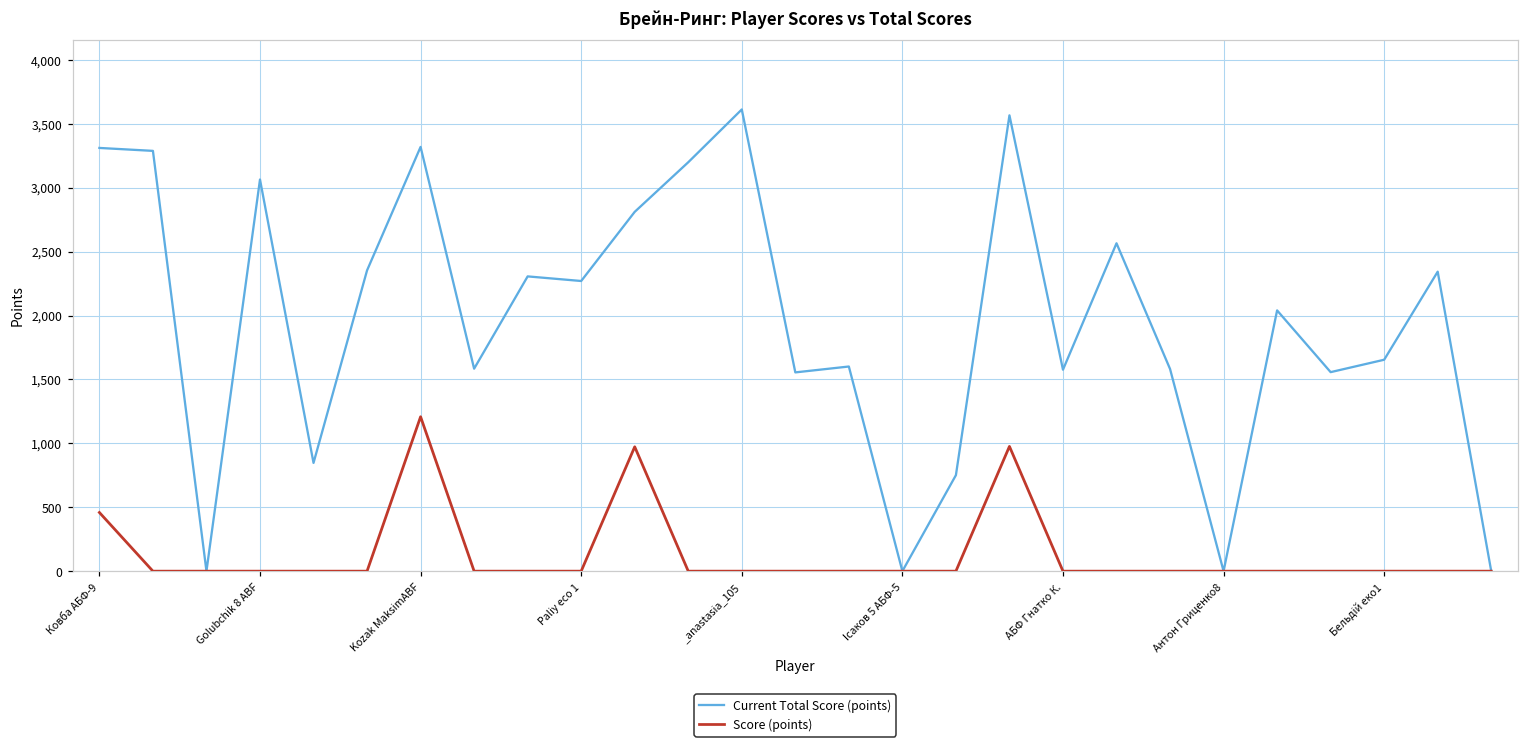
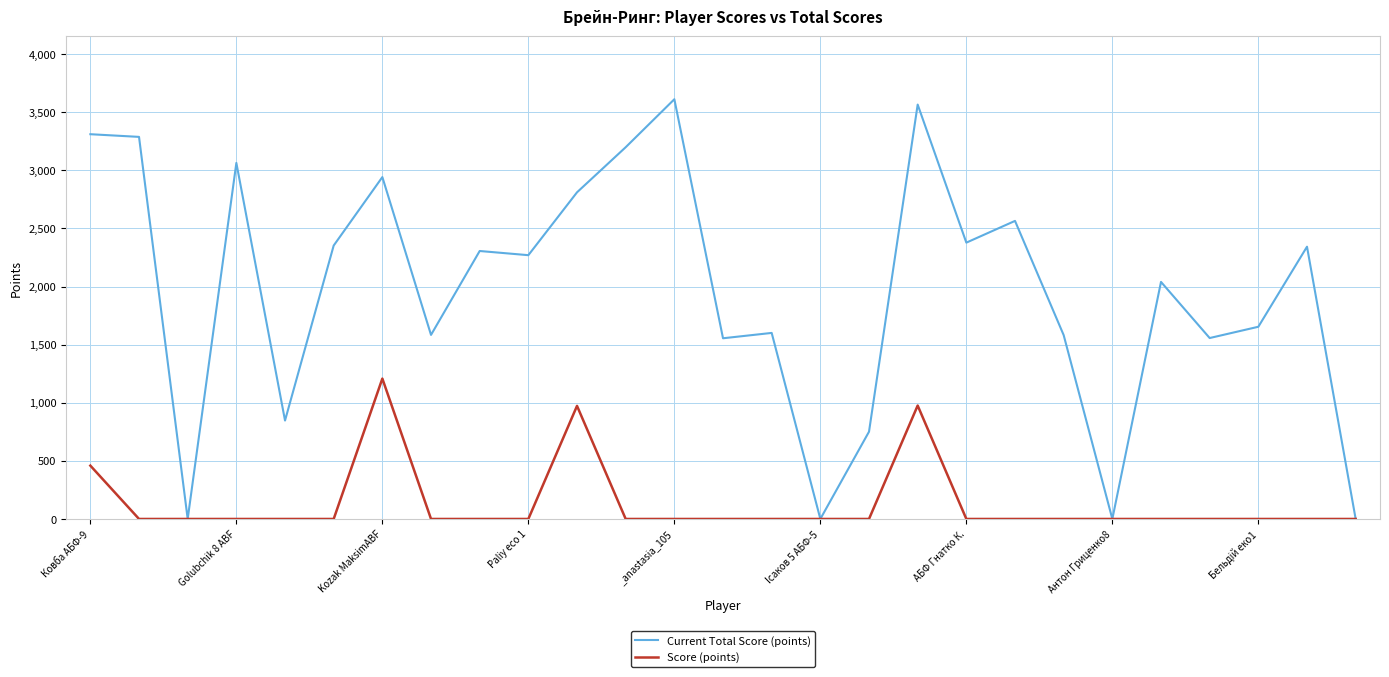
  {
    "Current Total Score (points)": {
      "Ковба АБФ-9": "3,310",
      "Golubchik 8 ABF": "3,060",
-     "Kozak MaksimABF": "3,320",
+     "Kozak MaksimABF": "2,940",
      "Paliy eco 1": "2,270",
      "_anastasia_105": "3,610",
-     "АБФ Гнатко К.": "1,580",
+     "АБФ Гнатко К.": "2,380",
      "Бельдій еко1": "1,650"
    },
    "Score (points)": {
      "Ковба АБФ-9": "460",
      "Golubchik 8 ABF": "0",
      "Kozak MaksimABF": "1,210",
      "Paliy eco 1": "0",
      "_anastasia_105": "0",
      "АБФ Гнатко К.": "0",
      "Бельдій еко1": "0"
    }
  }
